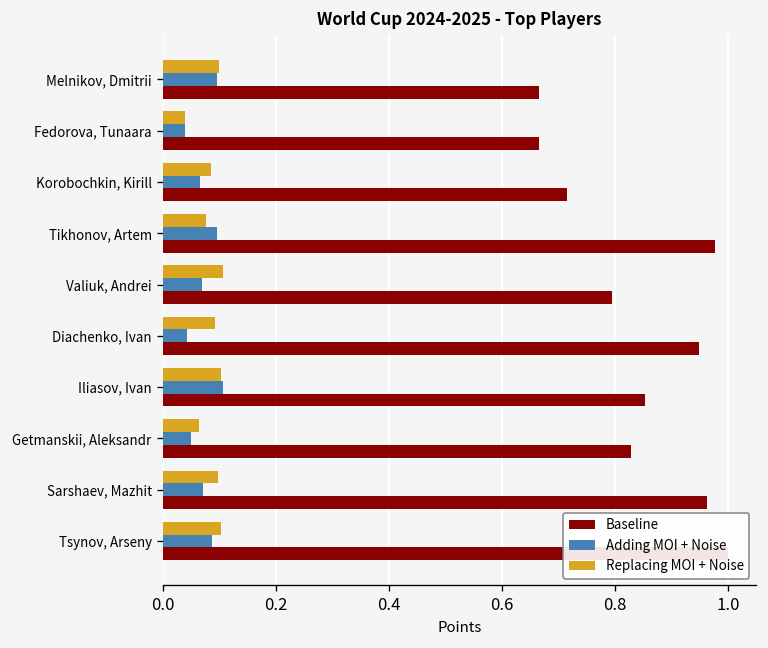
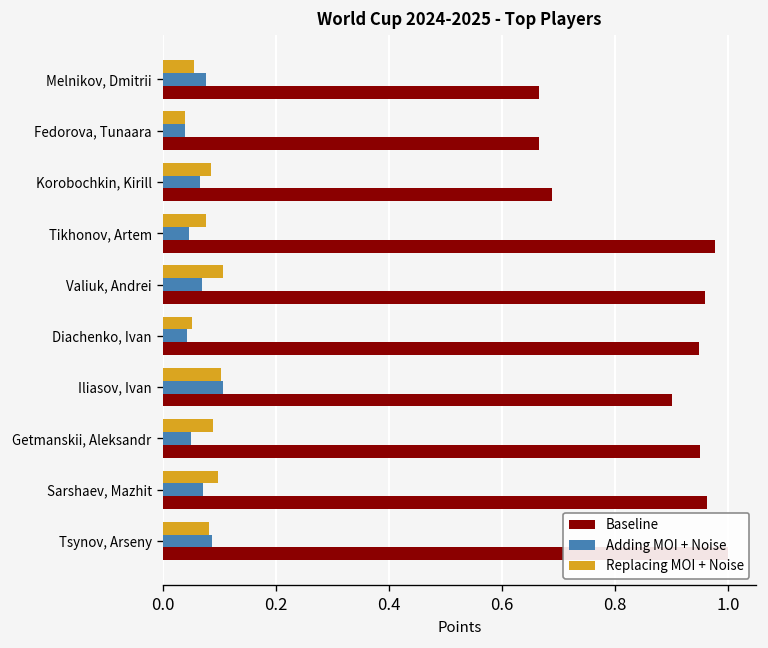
  {
    "Baseline": {
      "Melnikov, Dmitrii": 0.67,
      "Fedorova, Tunaara": 0.67,
-     "Korobochkin, Kirill": 0.72,
+     "Korobochkin, Kirill": 0.69,
      "Tikhonov, Artem": 0.98,
-     "Valiuk, Andrei": 0.80,
+     "Valiuk, Andrei": 0.96,
      "Diachenko, Ivan": 0.95,
-     "Iliasov, Ivan": 0.85,
-     "Getmanskii, Aleksandr": 0.83,
+     "Iliasov, Ivan": 0.90,
+     "Getmanskii, Aleksandr": 0.95,
      "Sarshaev, Mazhit": 0.96
    },
    "Adding MOI + Noise": {
-     "Melnikov, Dmitrii": 0.10,
+     "Melnikov, Dmitrii": 0.08,
      "Fedorova, Tunaara": 0.04,
      "Korobochkin, Kirill": 0.07,
-     "Tikhonov, Artem": 0.10,
+     "Tikhonov, Artem": 0.05,
      "Valiuk, Andrei": 0.07,
      "Diachenko, Ivan": 0.04,
      "Iliasov, Ivan": 0.11,
      "Getmanskii, Aleksandr": 0.05,
      "Sarshaev, Mazhit": 0.07,
      "Tsynov, Arseny": 0.09
    },
    "Replacing MOI + Noise": {
-     "Melnikov, Dmitrii": 0.10,
+     "Melnikov, Dmitrii": 0.05,
      "Fedorova, Tunaara": 0.04,
      "Korobochkin, Kirill": 0.08,
      "Tikhonov, Artem": 0.08,
      "Valiuk, Andrei": 0.11,
-     "Diachenko, Ivan": 0.09,
+     "Diachenko, Ivan": 0.05,
      "Iliasov, Ivan": 0.10,
-     "Getmanskii, Aleksandr": 0.06,
+     "Getmanskii, Aleksandr": 0.09,
      "Sarshaev, Mazhit": 0.10,
-     "Tsynov, Arseny": 0.10
+     "Tsynov, Arseny": 0.08
    }
  }
